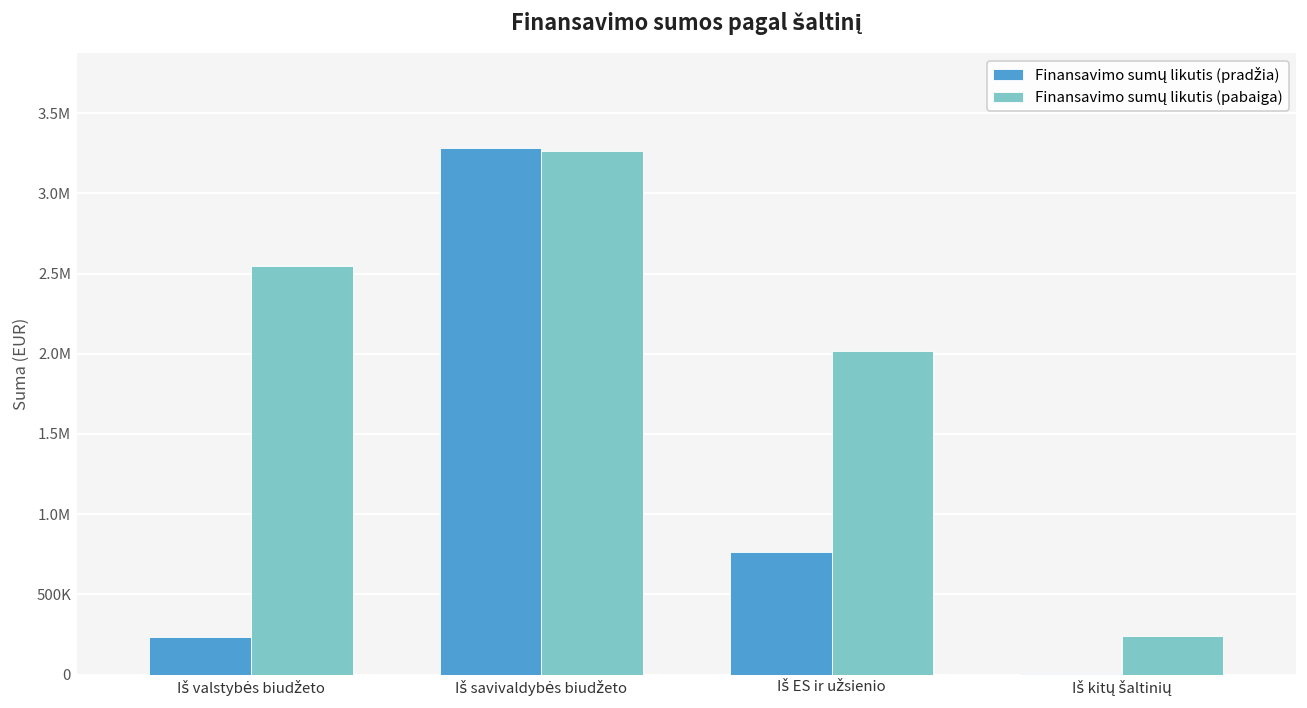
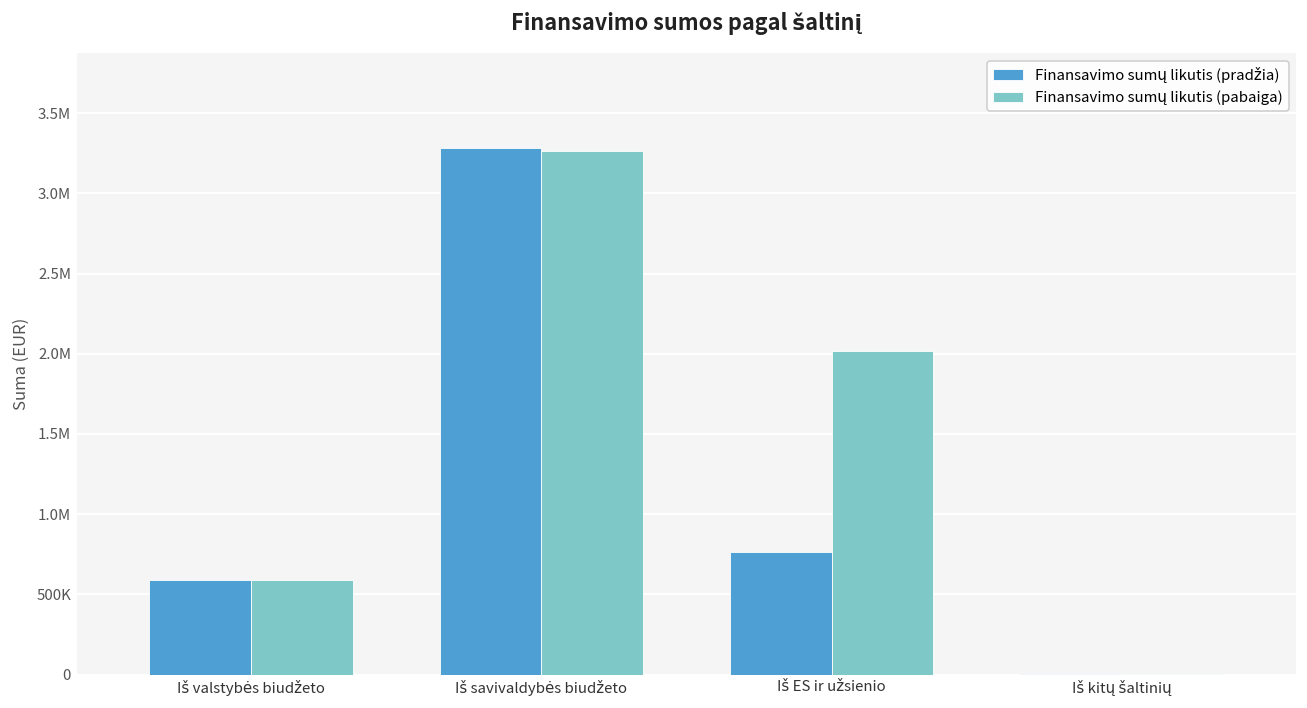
  {
    "Finansavimo sumų likutis (pradžia)": {
-     "Iš valstybės biudžeto": 230000,
+     "Iš valstybės biudžeto": 590000,
      "Iš savivaldybės biudžeto": 3280000,
      "Iš ES ir užsienio": 770000
    },
    "Finansavimo sumų likutis (pabaiga)": {
-     "Iš valstybės biudžeto": 2550000,
+     "Iš valstybės biudžeto": 590000,
      "Iš savivaldybės biudžeto": 3260000,
      "Iš ES ir užsienio": 2020000,
-     "Iš kitų šaltinių": 240000
+     "Iš kitų šaltinių": 0
    }
  }
